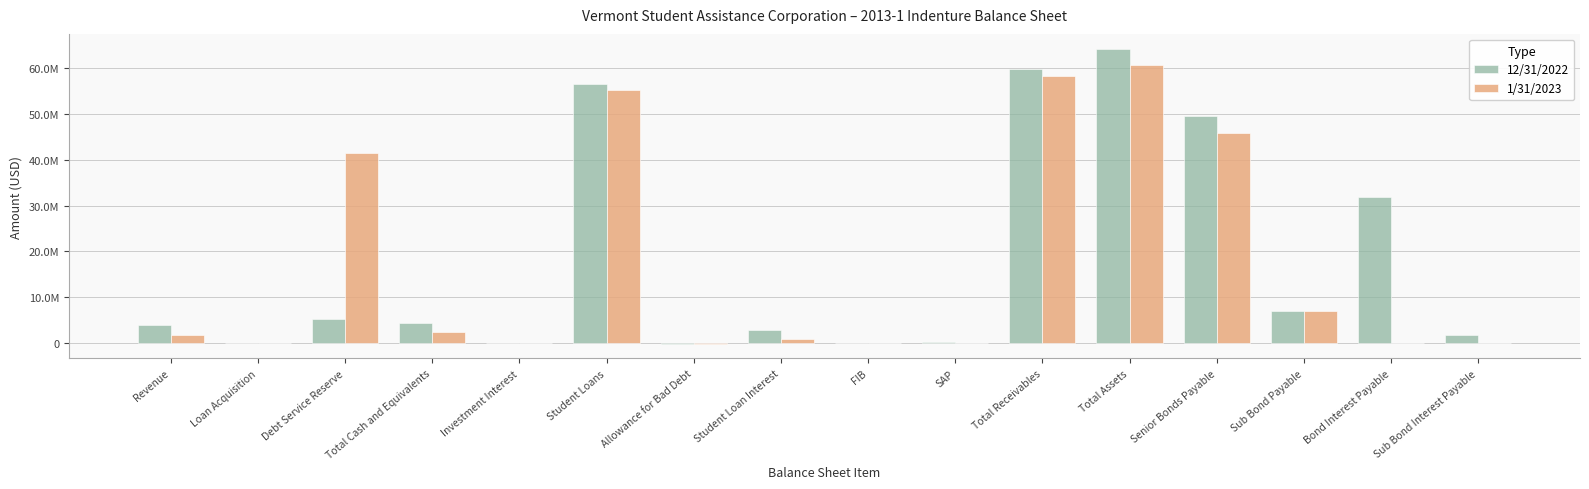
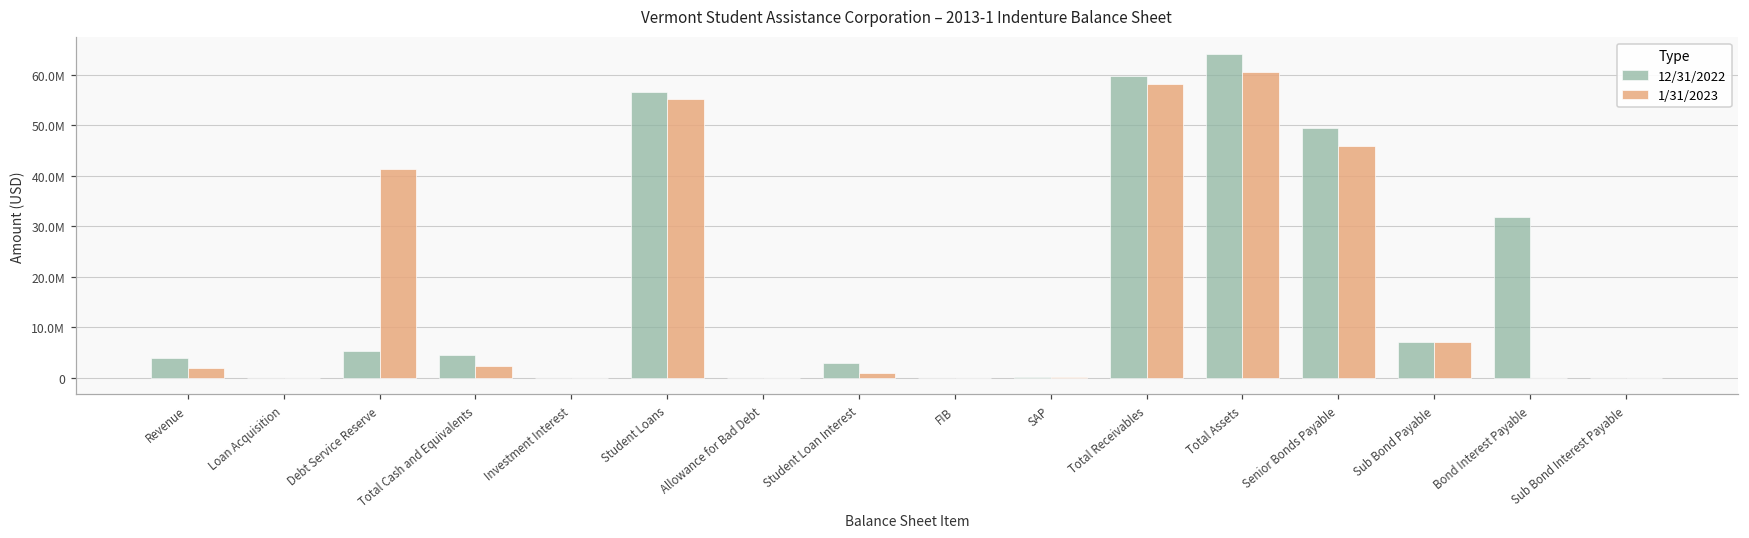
  {
    "12/31/2022": {
      "Revenue": 4000000,
      "Loan Acquisition": 0,
      "Debt Service Reserve": 5000000,
      "Total Cash and Equivalents": 5000000,
      "Student Loans": 57000000,
      "Student Loan Interest": 3000000,
      "Total Receivables": 60000000,
      "Total Assets": 64000000,
      "Senior Bonds Payable": 49000000,
      "Sub Bond Payable": 7000000,
      "Bond Interest Payable": 32000000,
-     "Sub Bond Interest Payable": 2000000
+     "Sub Bond Interest Payable": 0
    },
    "1/31/2023": {
      "Revenue": 2000000,
      "Loan Acquisition": 0,
      "Debt Service Reserve": 41000000,
      "Total Cash and Equivalents": 2000000,
      "Student Loans": 55000000,
      "Student Loan Interest": 1000000,
      "Total Receivables": 58000000,
      "Total Assets": 61000000,
      "Senior Bonds Payable": 46000000,
      "Sub Bond Payable": 7000000
    }
  }
